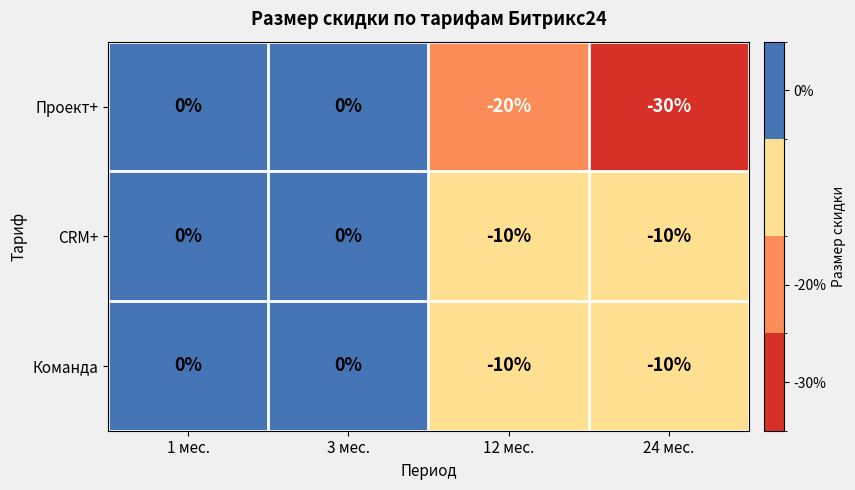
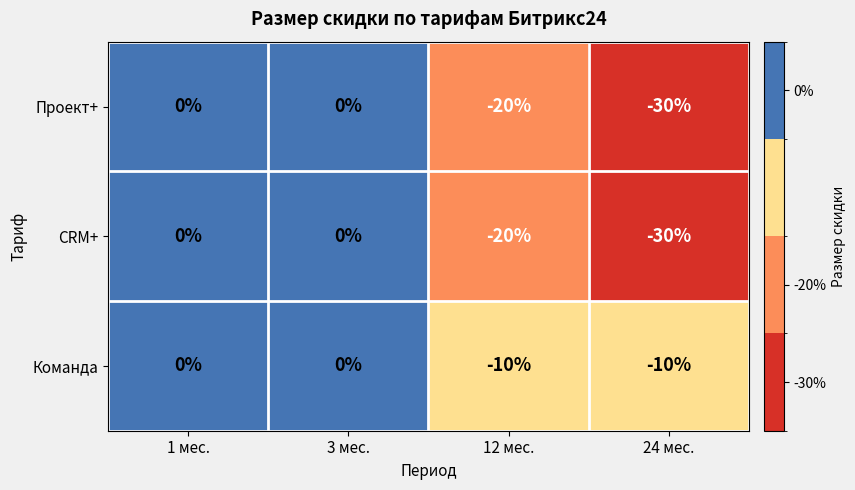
  {
    "Проект+": {
      "1 мес.": "0%",
      "3 мес.": "0%",
      "12 мес.": "-20%",
      "24 мес.": "-30%"
    },
    "CRM+": {
      "1 мес.": "0%",
      "3 мес.": "0%",
-     "12 мес.": "-10%",
-     "24 мес.": "-10%"
+     "12 мес.": "-20%",
+     "24 мес.": "-30%"
    },
    "Команда": {
      "1 мес.": "0%",
      "3 мес.": "0%",
      "12 мес.": "-10%",
      "24 мес.": "-10%"
    }
  }
